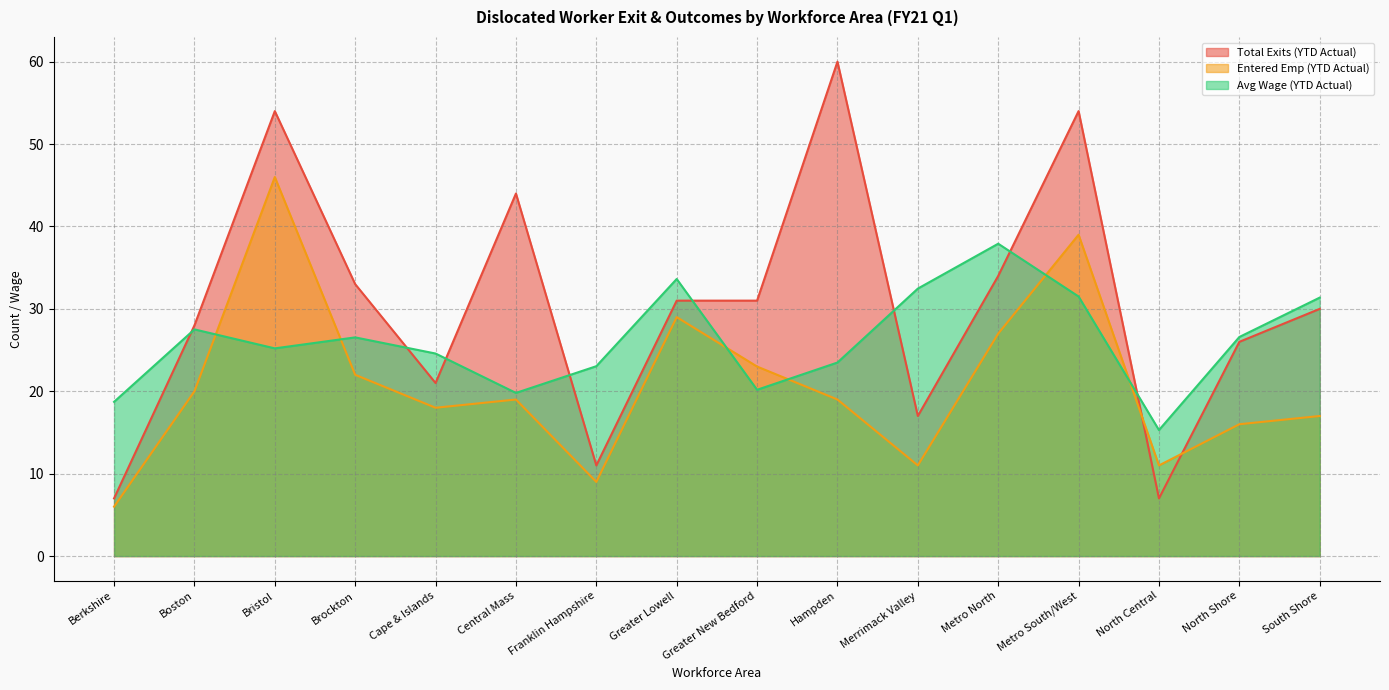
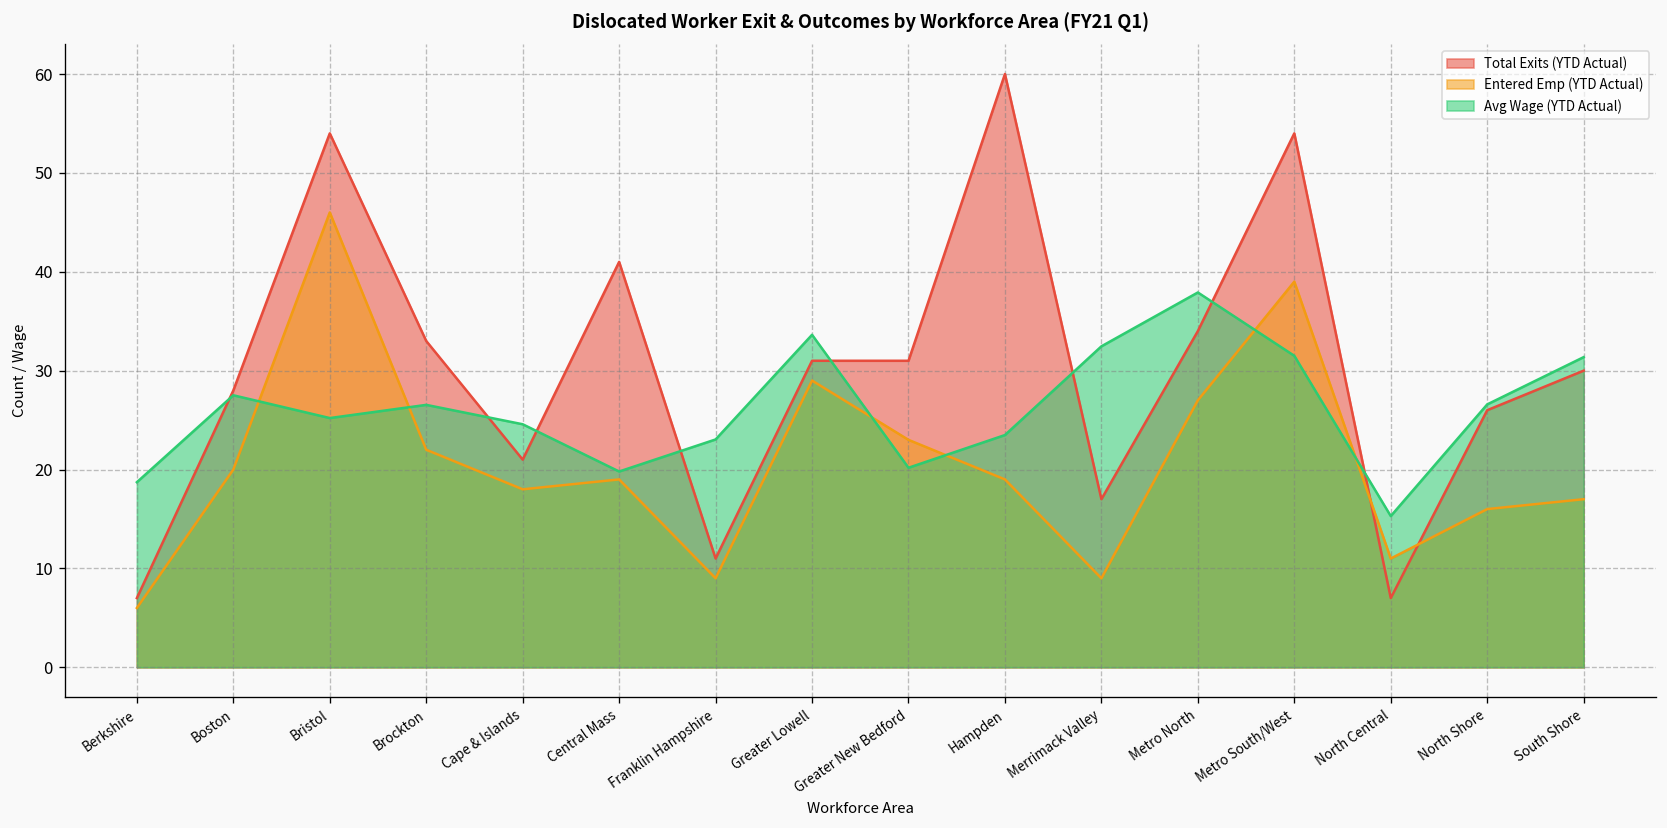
  {
    "Total Exits (YTD Actual)": {
      "Berkshire": 7,
      "Boston": 28,
      "Bristol": 54,
      "Brockton": 33,
      "Cape & Islands": 21,
-     "Central Mass": 44,
+     "Central Mass": 41,
      "Franklin Hampshire": 11,
      "Greater Lowell": 31,
      "Greater New Bedford": 31,
      "Hampden": 60,
      "Merrimack Valley": 17,
      "Metro North": 34,
      "Metro South/West": 54,
      "North Central": 7,
      "North Shore": 26,
      "South Shore": 30
    },
    "Entered Emp (YTD Actual)": {
      "Berkshire": 6,
      "Boston": 20,
      "Bristol": 46,
      "Brockton": 22,
      "Cape & Islands": 18,
      "Central Mass": 19,
      "Franklin Hampshire": 9,
      "Greater Lowell": 29,
      "Greater New Bedford": 23,
      "Hampden": 19,
-     "Merrimack Valley": 11,
+     "Merrimack Valley": 9,
      "Metro North": 27,
      "Metro South/West": 39,
      "North Central": 11,
      "North Shore": 16,
      "South Shore": 17
    },
    "Avg Wage (YTD Actual)": {
      "Berkshire": 19,
      "Boston": 28,
      "Bristol": 25,
      "Brockton": 27,
      "Cape & Islands": 25,
      "Central Mass": 20,
      "Franklin Hampshire": 23,
      "Greater Lowell": 34,
      "Greater New Bedford": 20,
      "Hampden": 23,
      "Merrimack Valley": 32,
      "Metro North": 38,
      "Metro South/West": 32,
      "North Central": 15,
      "North Shore": 27,
      "South Shore": 31
    }
  }
